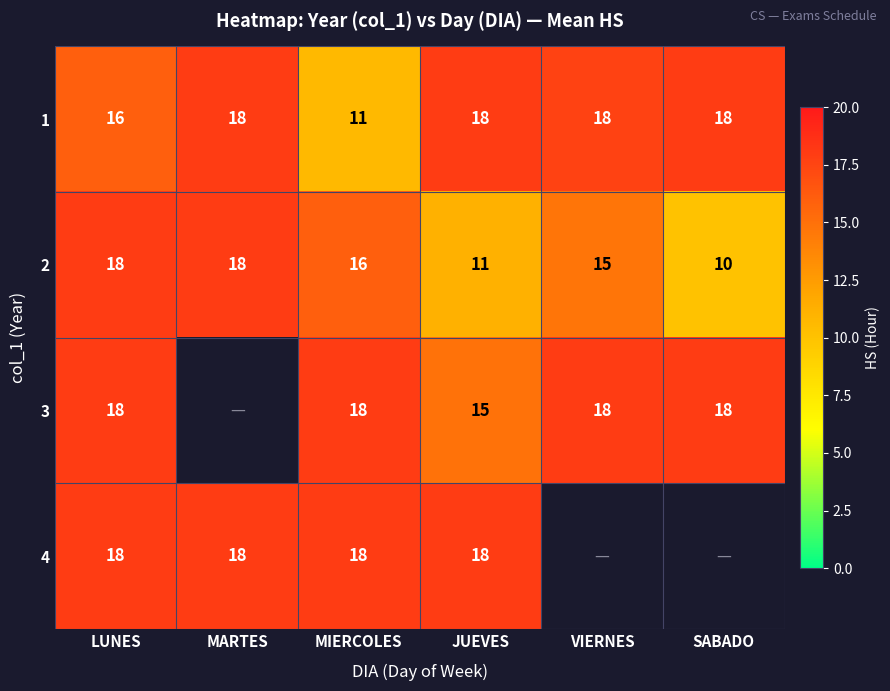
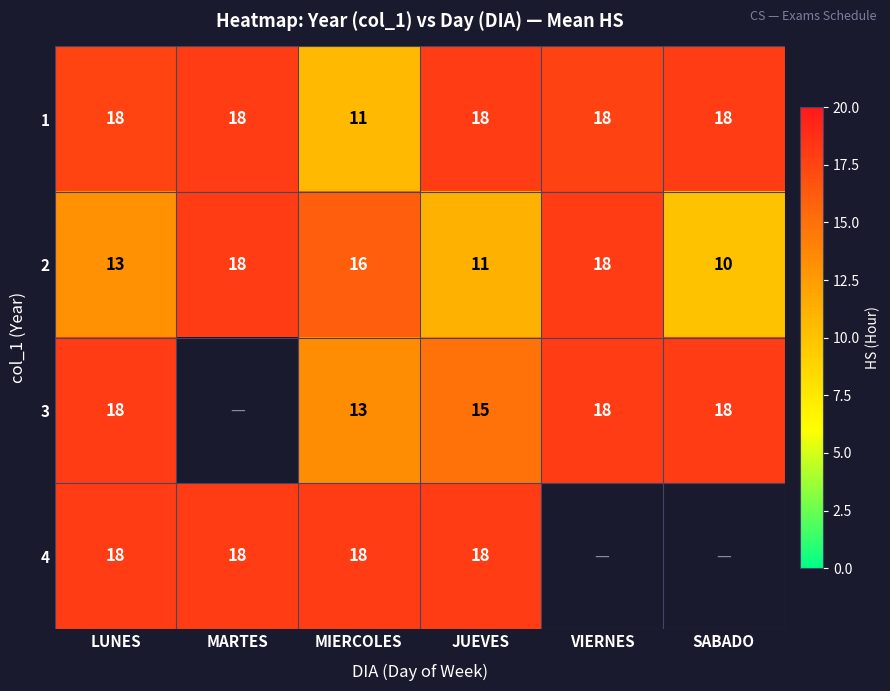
  {
    "1": {
-     "LUNES": 16,
+     "LUNES": 18,
      "MARTES": 18,
      "MIERCOLES": 11,
      "JUEVES": 18,
      "VIERNES": 18,
      "SABADO": 18
    },
    "2": {
-     "LUNES": 18,
+     "LUNES": 13,
      "MARTES": 18,
      "MIERCOLES": 16,
      "JUEVES": 11,
-     "VIERNES": 15,
+     "VIERNES": 18,
      "SABADO": 10
    },
    "3": {
      "LUNES": 18,
-     "MIERCOLES": 18,
+     "MIERCOLES": 13,
      "JUEVES": 15,
      "VIERNES": 18,
      "SABADO": 18
    },
    "4": {
      "LUNES": 18,
      "MARTES": 18,
      "MIERCOLES": 18,
      "JUEVES": 18
    }
  }
